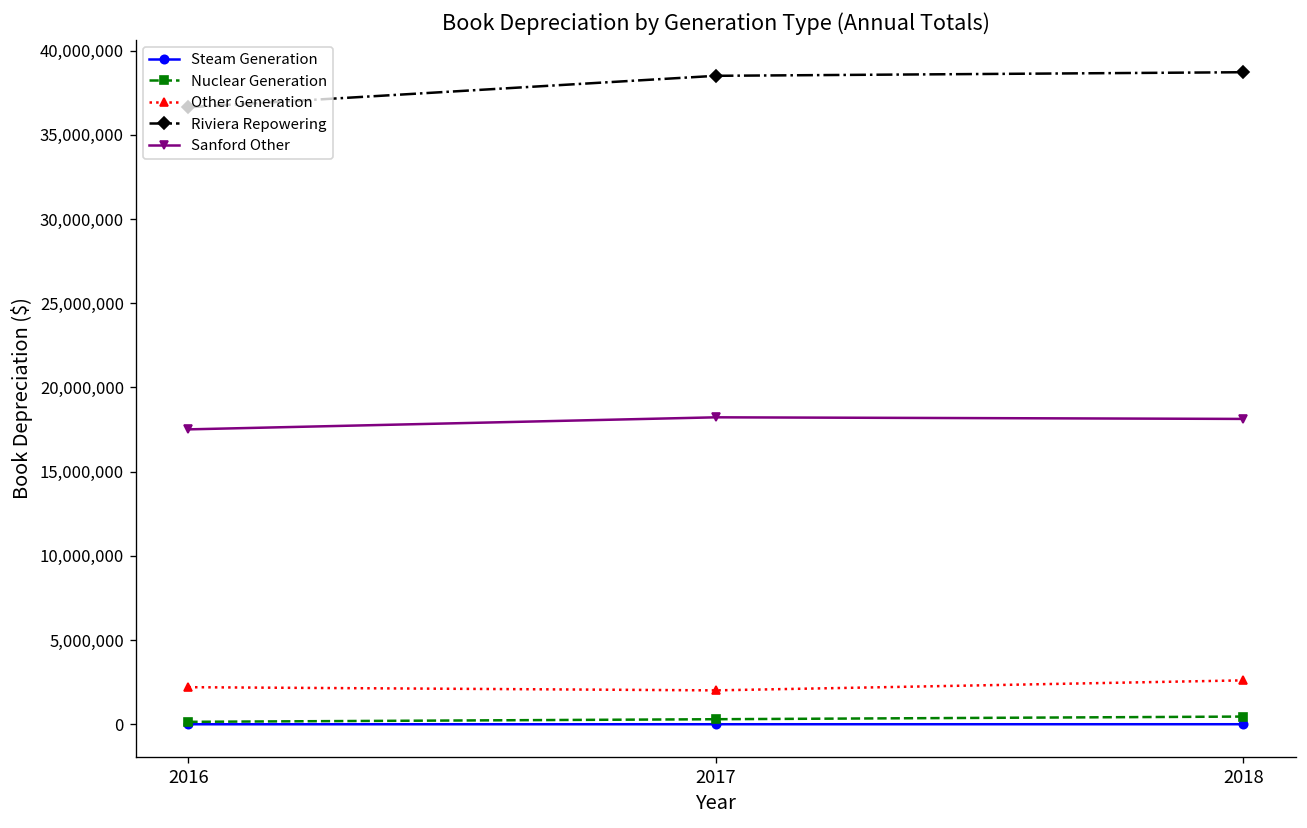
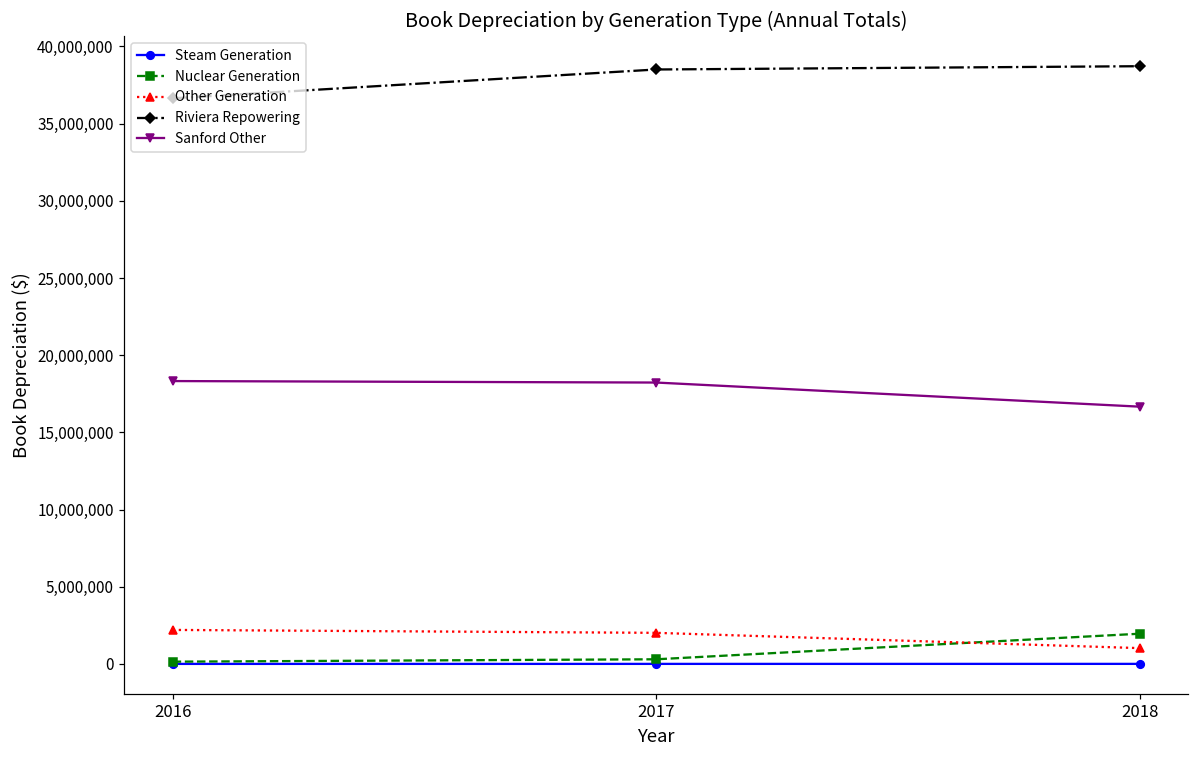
  {
    "Steam Generation": {
      "2017": "0",
      "2018": "0"
    },
    "Nuclear Generation": {
      "2017": "300,000",
-     "2018": "500,000"
+     "2018": "2,000,000"
    },
    "Other Generation": {
      "2016": "2,200,000",
      "2017": "2,000,000",
-     "2018": "2,600,000"
+     "2018": "1,000,000"
    },
    "Riviera Repowering": {
      "2017": "38,500,000",
      "2018": "38,700,000"
    },
    "Sanford Other": {
-     "2016": "17,500,000",
+     "2016": "18,300,000",
      "2017": "18,200,000",
-     "2018": "18,100,000"
+     "2018": "16,700,000"
    }
  }
